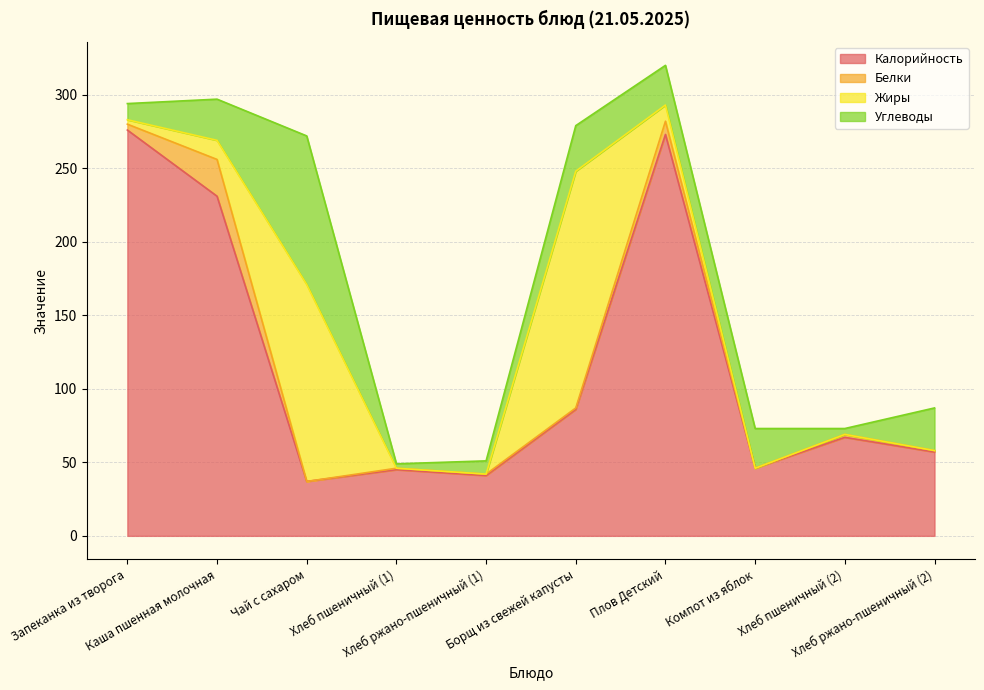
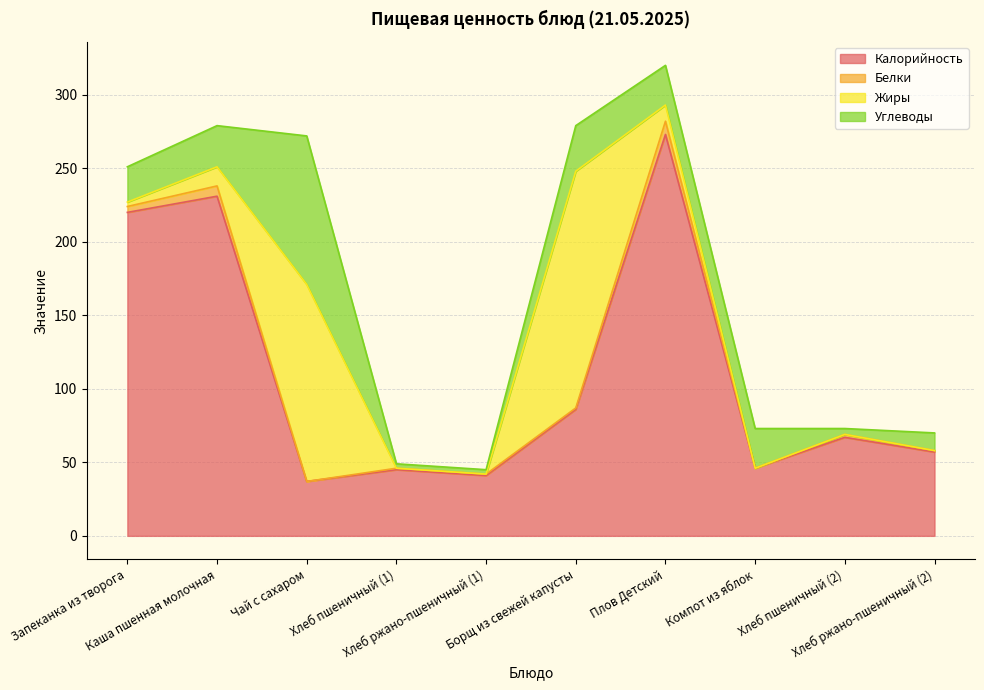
  {
    "Калорийность": {
-     "Запеканка из творога": 276,
+     "Запеканка из творога": 220,
      "Каша пшенная молочная": 231,
      "Плов Детский": 273,
      "Хлеб пшеничный (2)": 67
    },
    "Белки": {
      "Запеканка из творога": 4,
-     "Каша пшенная молочная": 25,
+     "Каша пшенная молочная": 7,
      "Плов Детский": 9
    },
    "Жиры": {
      "Запеканка из творога": 3,
      "Каша пшенная молочная": 13,
      "Чай с сахаром": 134,
      "Борщ из свежей капусты": 161,
      "Плов Детский": 11
    },
    "Углеводы": {
-     "Запеканка из творога": 11,
+     "Запеканка из творога": 24,
      "Каша пшенная молочная": 28,
      "Чай с сахаром": 101,
      "Хлеб пшеничный (1)": 3,
-     "Хлеб ржано-пшеничный (1)": 9,
+     "Хлеб ржано-пшеничный (1)": 3,
      "Борщ из свежей капусты": 31,
      "Плов Детский": 27,
      "Компот из яблок": 27,
      "Хлеб пшеничный (2)": 4,
-     "Хлеб ржано-пшеничный (2)": 29
+     "Хлеб ржано-пшеничный (2)": 12
    }
  }
